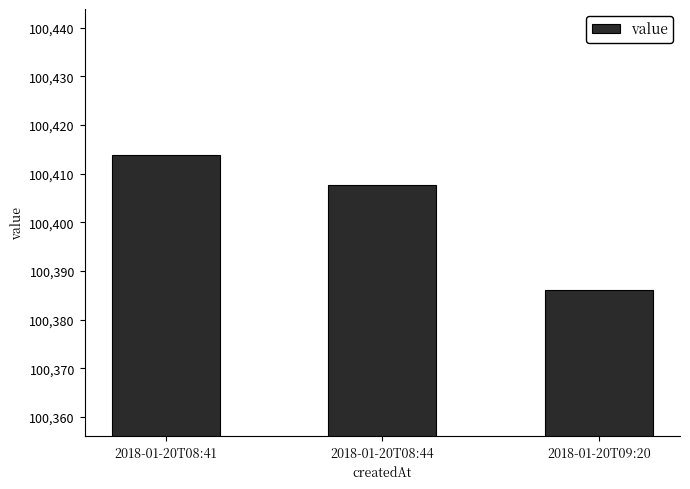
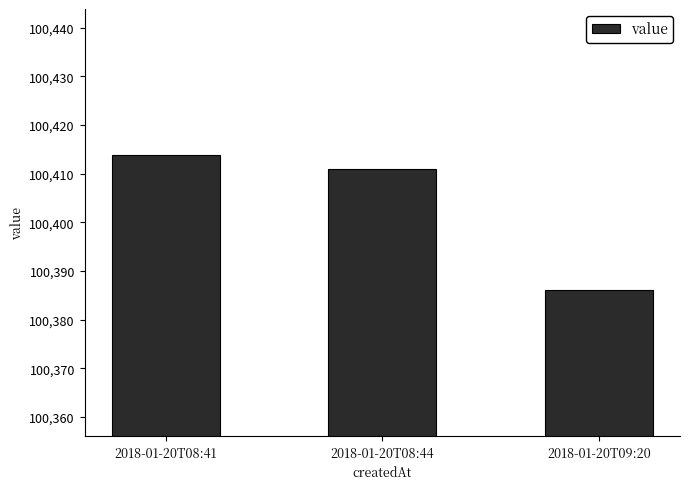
  {
    "2018-01-20T08:41": "100,414",
-   "2018-01-20T08:44": "100,408",
+   "2018-01-20T08:44": "100,411",
    "2018-01-20T09:20": "100,386"
  }
